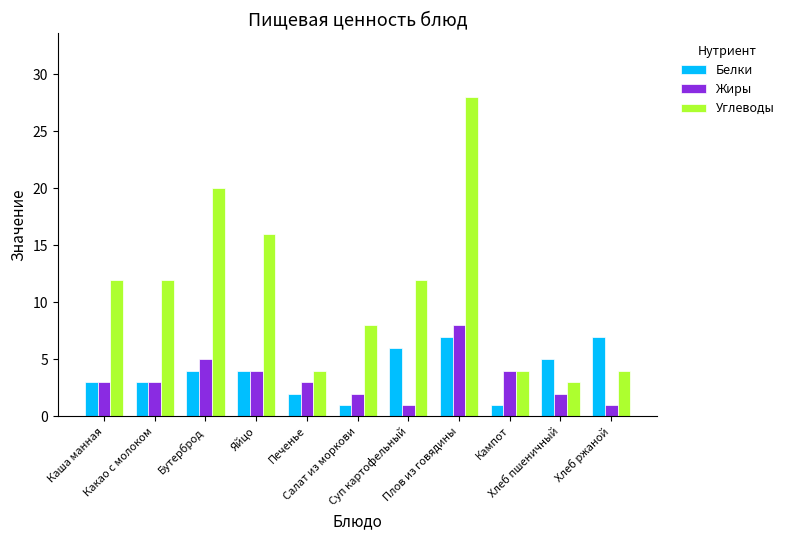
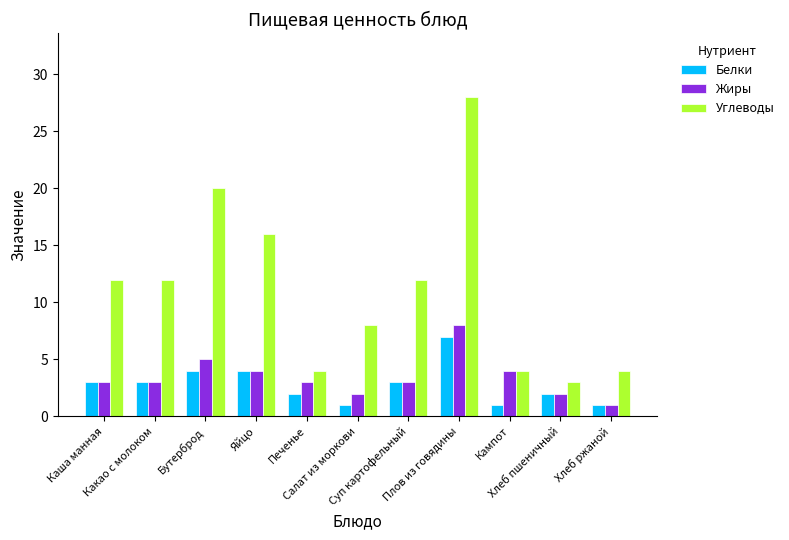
  {
    "Белки": {
      "Каша манная": 3,
      "Какао с молоком": 3,
      "Бутерброд": 4,
      "Яйцо": 4,
      "Печенье": 2,
      "Салат из моркови": 1,
-     "Суп картофельный": 6,
+     "Суп картофельный": 3,
      "Плов из говядины": 7,
      "Кампот": 1,
-     "Хлеб пшеничный": 5,
-     "Хлеб ржаной": 7
+     "Хлеб пшеничный": 2,
+     "Хлеб ржаной": 1
    },
    "Жиры": {
      "Каша манная": 3,
      "Какао с молоком": 3,
      "Бутерброд": 5,
      "Яйцо": 4,
      "Печенье": 3,
      "Салат из моркови": 2,
-     "Суп картофельный": 1,
+     "Суп картофельный": 3,
      "Плов из говядины": 8,
      "Кампот": 4,
      "Хлеб пшеничный": 2,
      "Хлеб ржаной": 1
    },
    "Углеводы": {
      "Каша манная": 12,
      "Какао с молоком": 12,
      "Бутерброд": 20,
      "Яйцо": 16,
      "Печенье": 4,
      "Салат из моркови": 8,
      "Суп картофельный": 12,
      "Плов из говядины": 28,
      "Кампот": 4,
      "Хлеб пшеничный": 3,
      "Хлеб ржаной": 4
    }
  }
